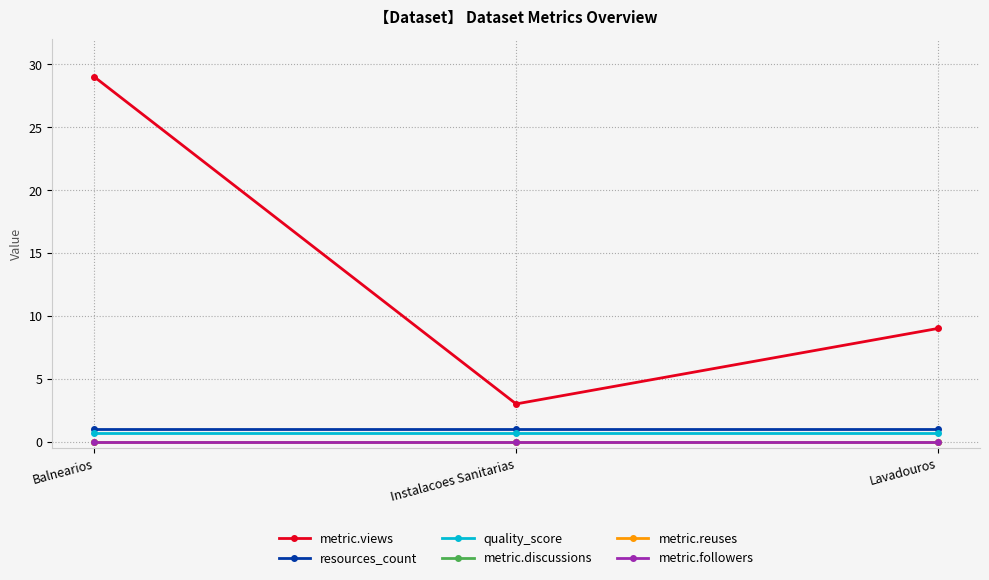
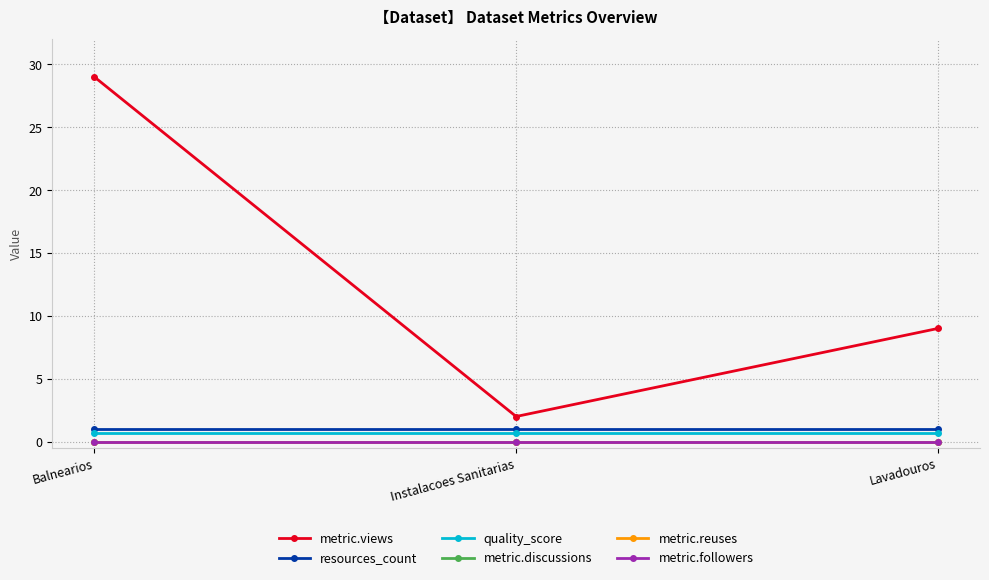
  {
    "metric.views": {
      "Balnearios": 29,
-     "Instalacoes Sanitarias": 3,
+     "Instalacoes Sanitarias": 2,
      "Lavadouros": 9
    },
    "resources_count": {
      "Balnearios": 1,
      "Instalacoes Sanitarias": 1,
      "Lavadouros": 1
    },
    "quality_score": {
      "Balnearios": 0.7,
      "Instalacoes Sanitarias": 0.7,
      "Lavadouros": 0.7
    },
    "metric.followers": {
      "Balnearios": 0,
      "Instalacoes Sanitarias": 0,
      "Lavadouros": 0
    }
  }
